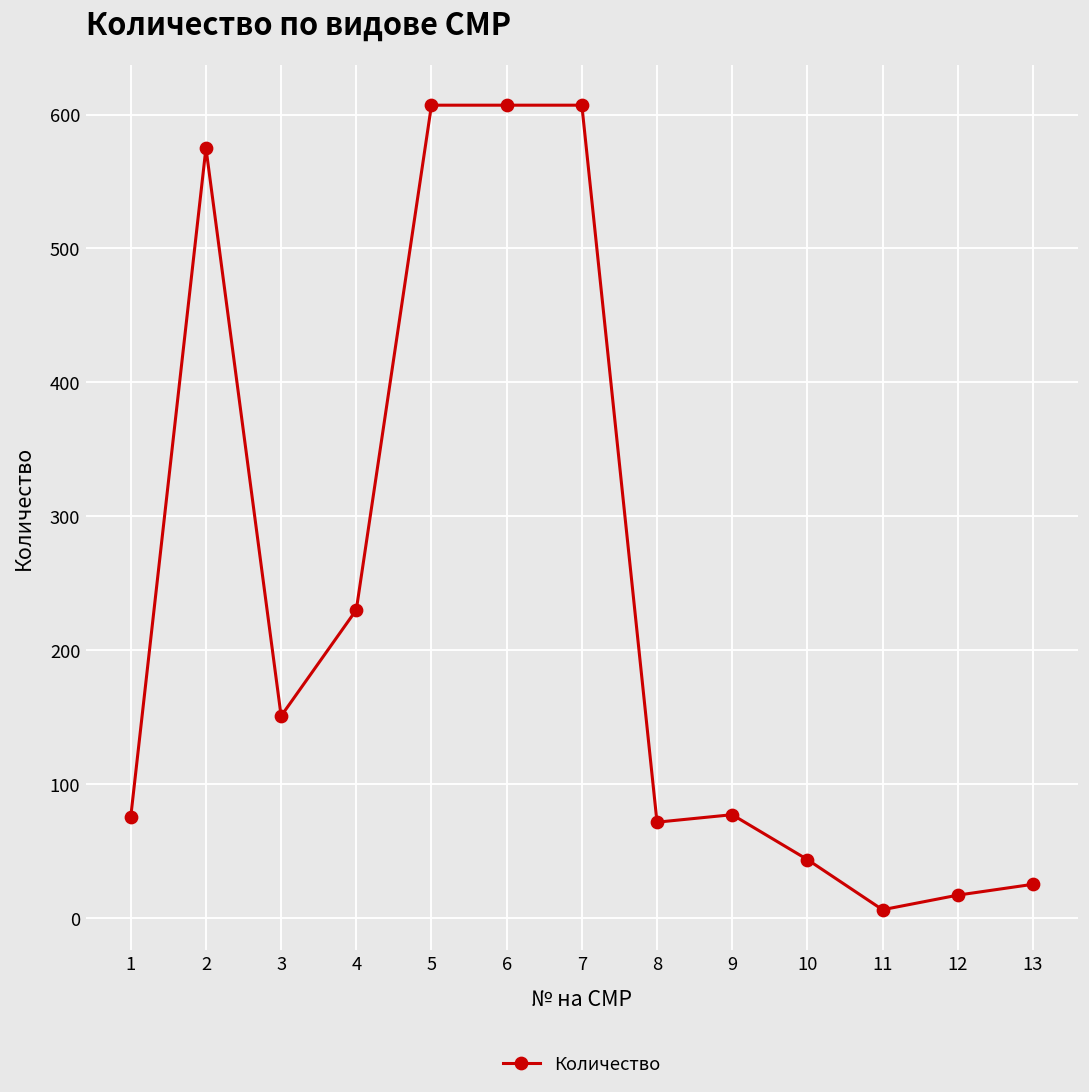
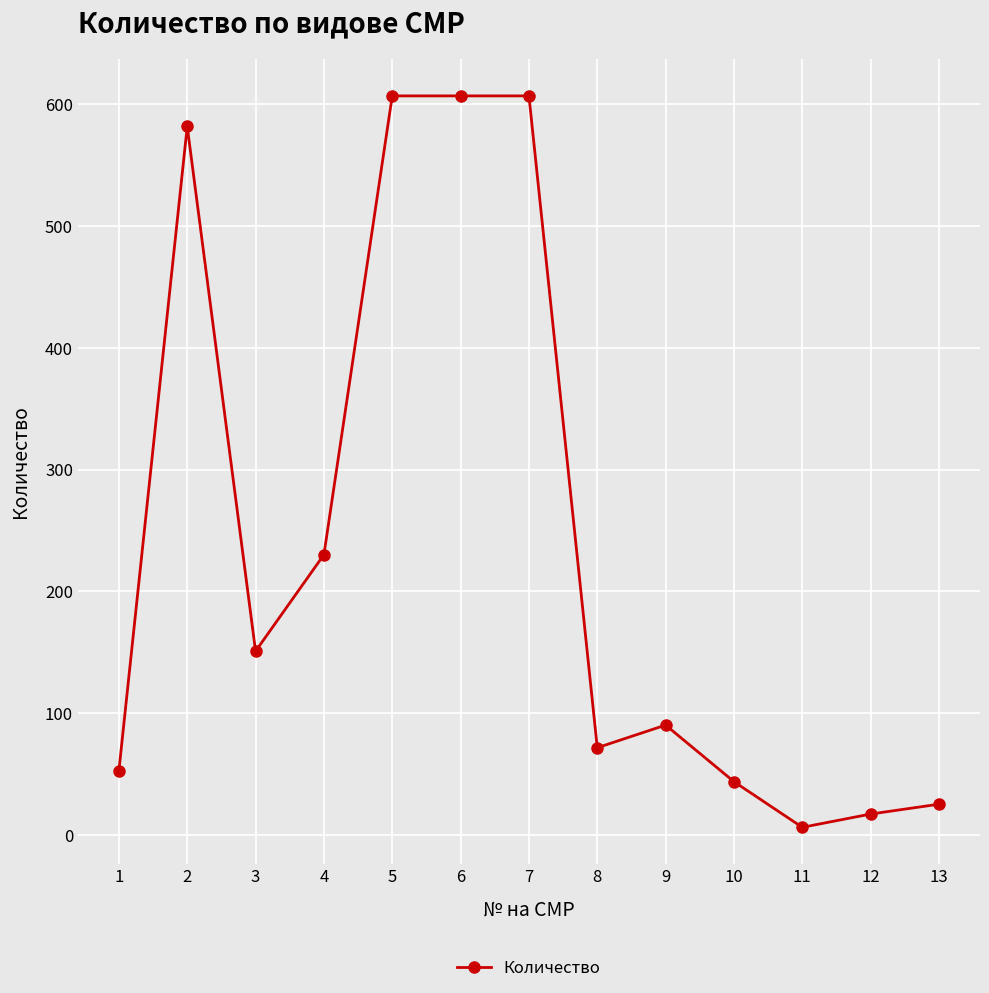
  {
-   "1": 76,
-   "2": 575,
+   "1": 52,
+   "2": 582,
    "3": 151,
    "4": 230,
    "5": 607,
    "6": 607,
    "7": 607,
    "8": 71,
-   "9": 77,
+   "9": 90,
    "10": 44,
    "11": 6,
    "12": 17,
    "13": 25
  }
